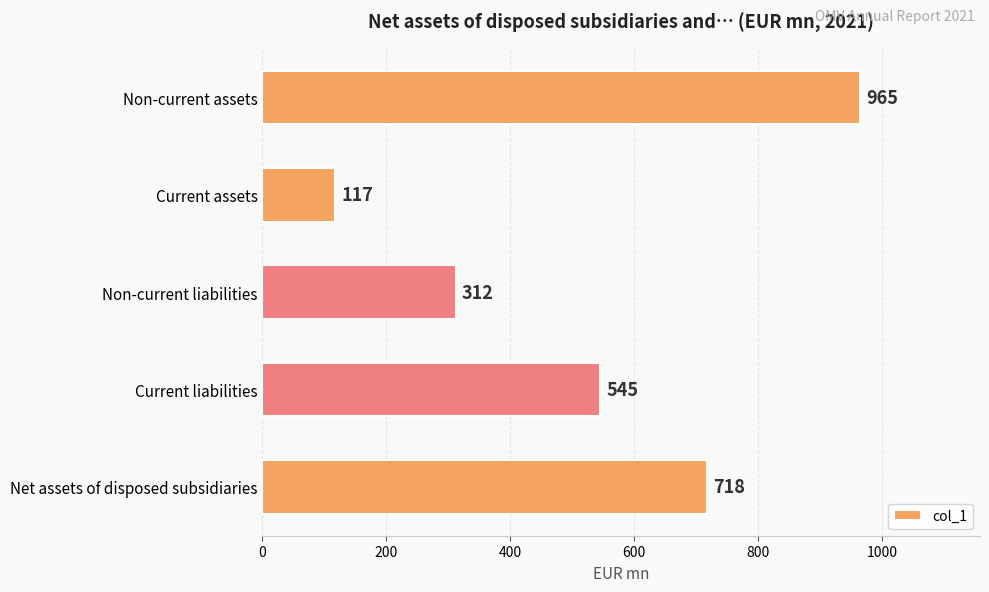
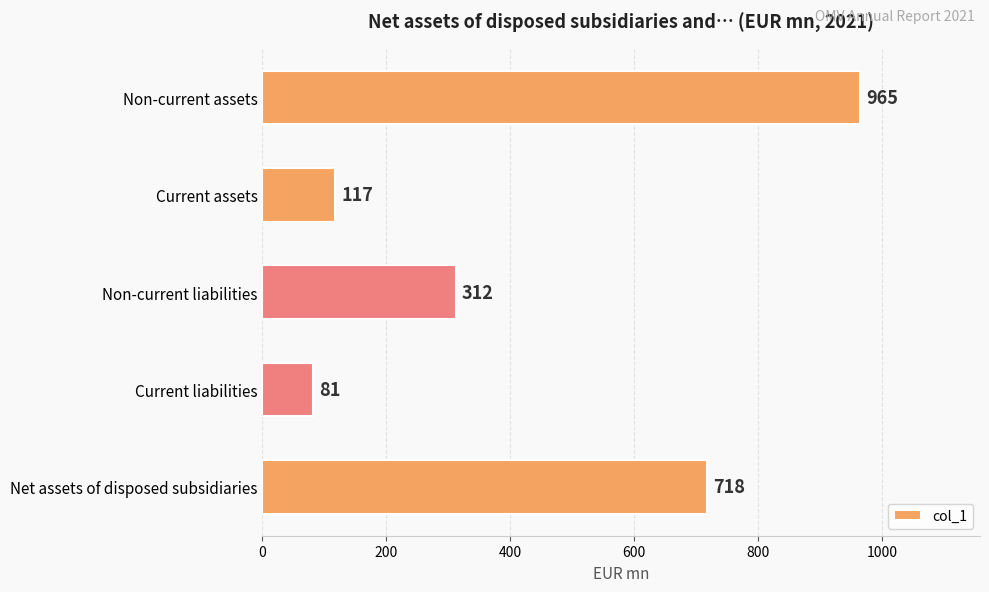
  {
    "Non-current assets": 965,
    "Current assets": 117,
    "Non-current liabilities": 312,
-   "Current liabilities": 545,
+   "Current liabilities": 81,
    "Net assets of disposed subsidiaries": 718
  }
